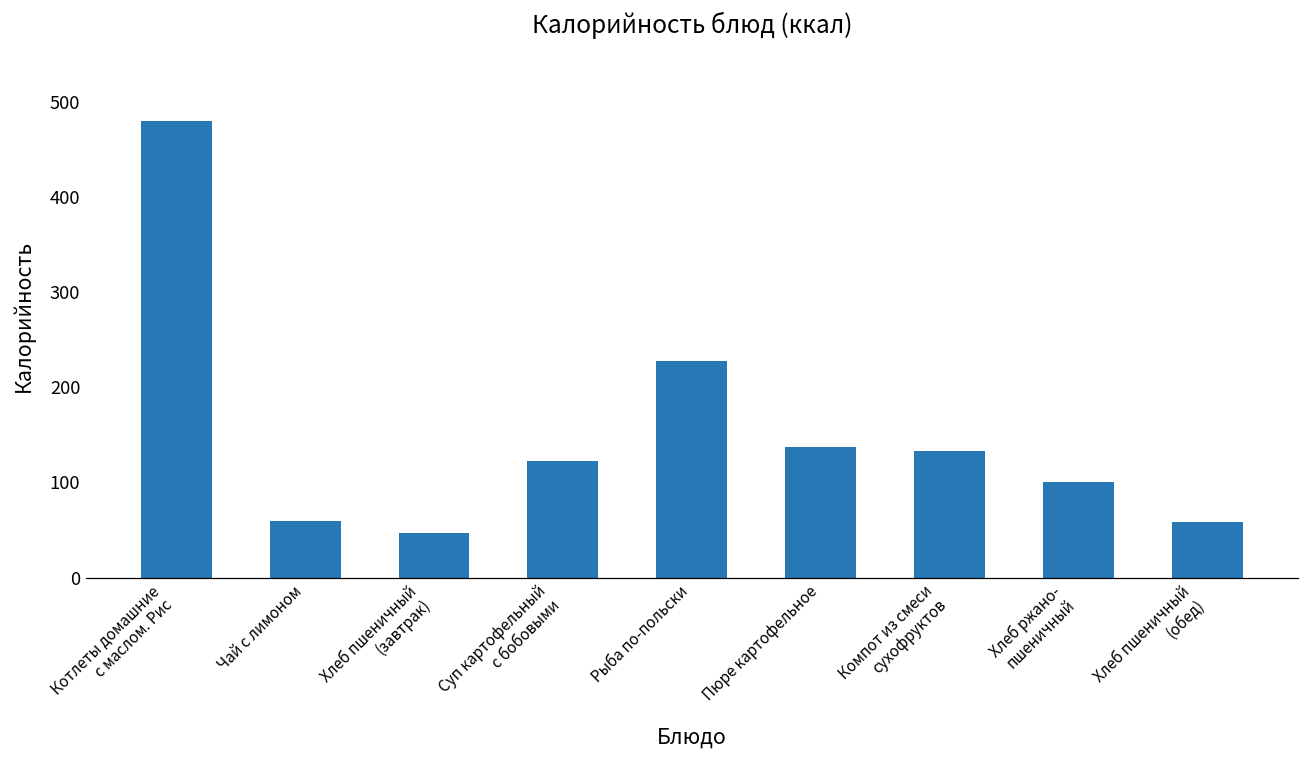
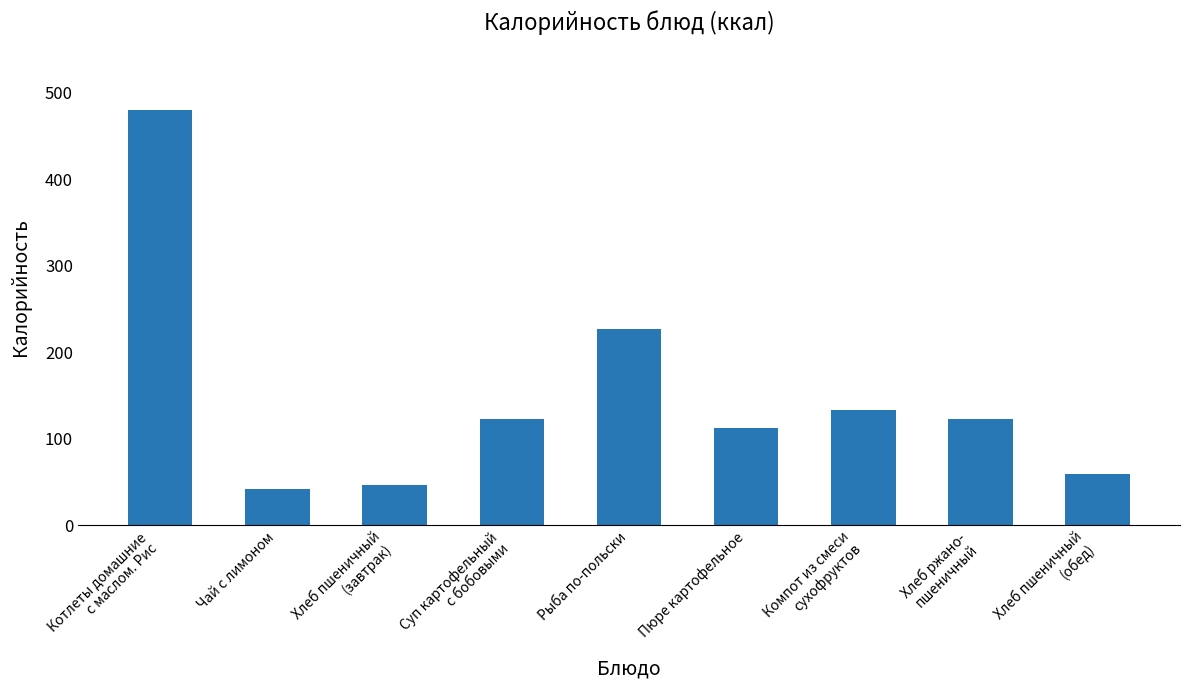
  {
    "Котлеты домашние с маслом. Рис": 480,
-   "Чай с лимоном": 60,
+   "Чай с лимоном": 40,
    "Хлеб пшеничный (завтрак)": 50,
    "Суп картофельный с бобовыми": 120,
    "Рыба по-польски": 230,
-   "Пюре картофельное": 140,
+   "Пюре картофельное": 110,
    "Компот из смеси сухофруктов": 130,
-   "Хлеб ржано- пшеничный": 100,
+   "Хлеб ржано- пшеничный": 120,
    "Хлеб пшеничный (обед)": 60
  }
